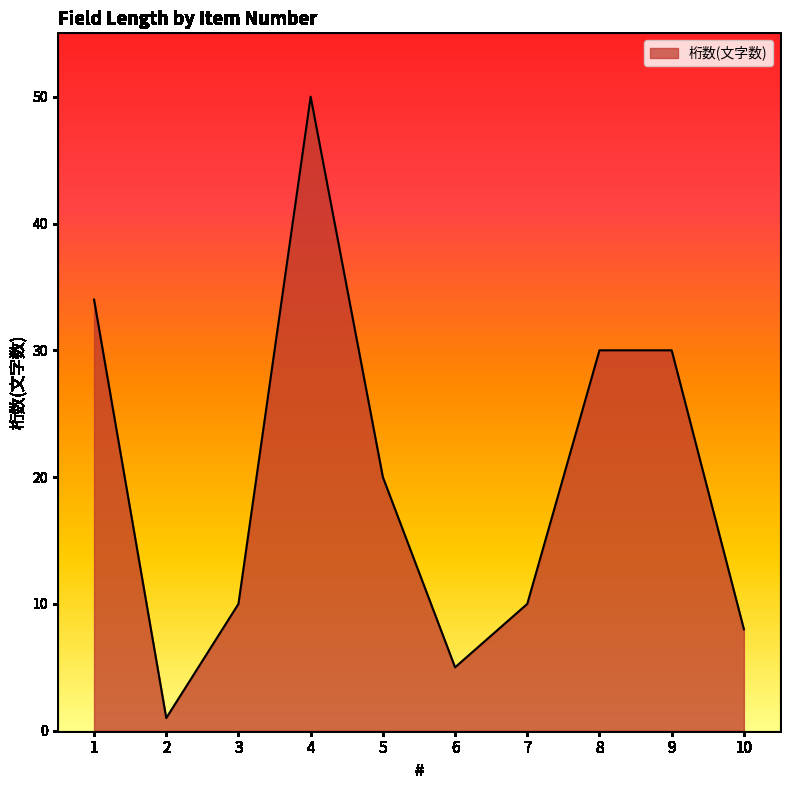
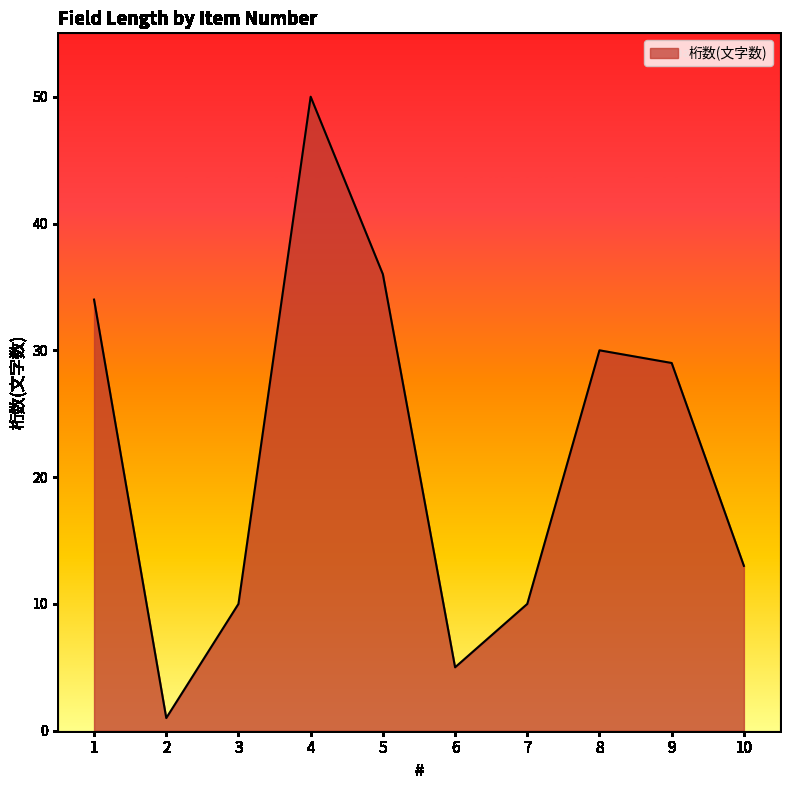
  {
    "1": 34,
    "2": 1,
    "3": 10,
    "4": 50,
-   "5": 20,
+   "5": 36,
    "6": 5,
    "7": 10,
    "8": 30,
-   "9": 30,
-   "10": 8
+   "9": 29,
+   "10": 13
  }
